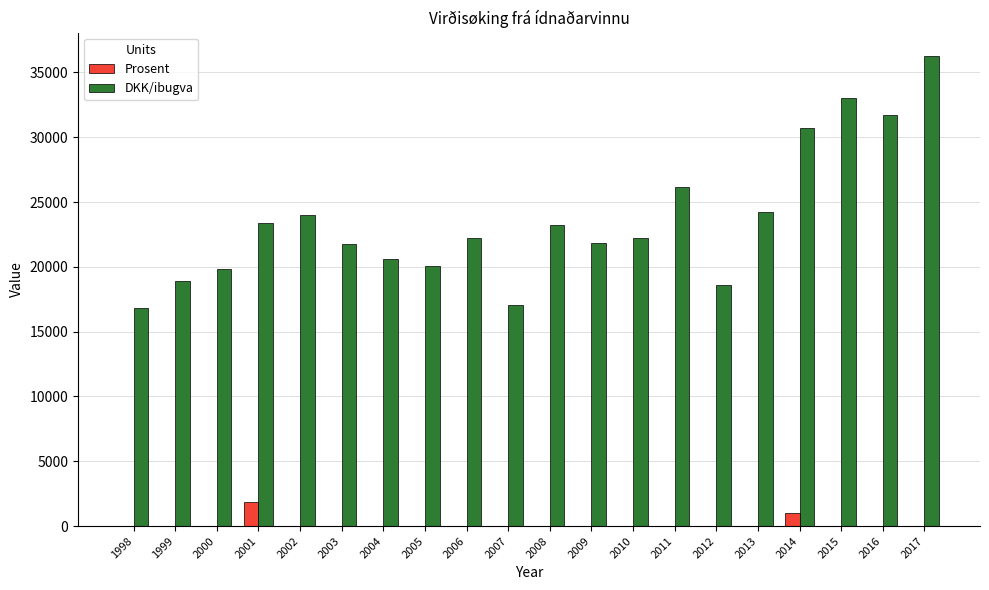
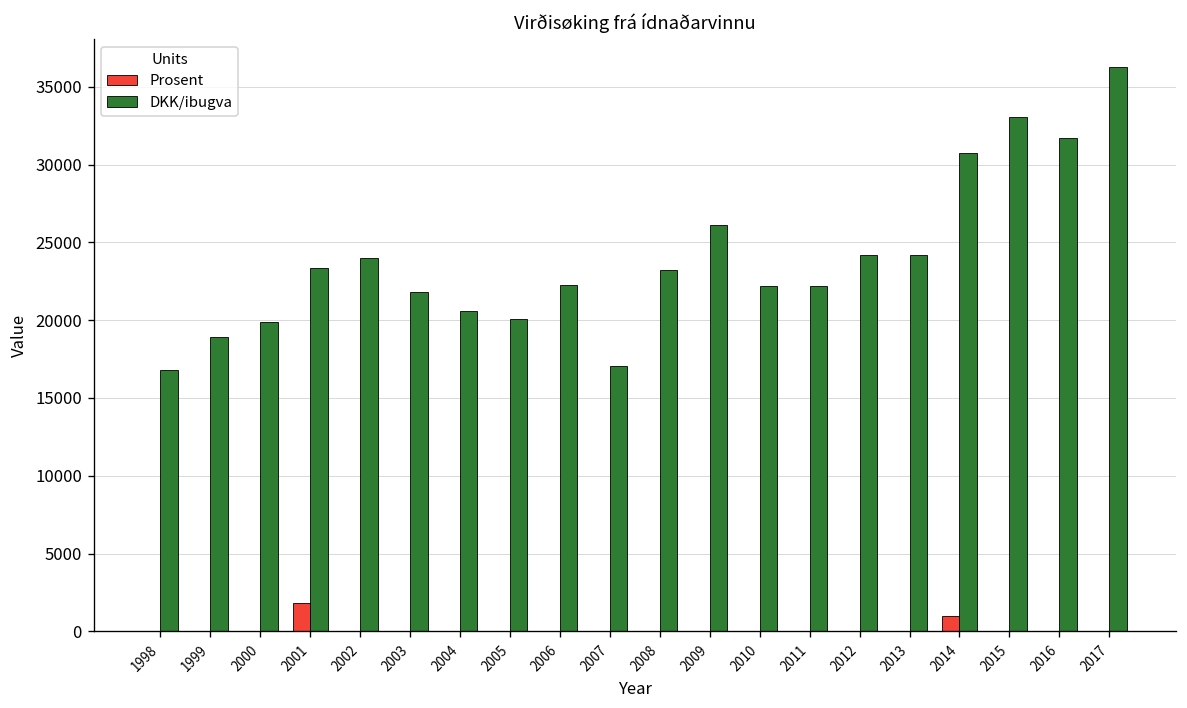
  {
    "Prosent": {
      "2001": 1800,
      "2014": 1000
    },
    "DKK/ibugva": {
      "1998": 16800,
      "1999": 18900,
      "2000": 19900,
      "2001": 23400,
      "2002": 24000,
      "2003": 21800,
      "2004": 20600,
      "2005": 20100,
      "2006": 22200,
      "2007": 17100,
      "2008": 23200,
-     "2009": 21800,
+     "2009": 26100,
      "2010": 22200,
-     "2011": 26100,
-     "2012": 18600,
+     "2011": 22200,
+     "2012": 24200,
      "2013": 24200,
      "2014": 30700,
      "2015": 33000,
      "2016": 31700,
      "2017": 36300
    }
  }
